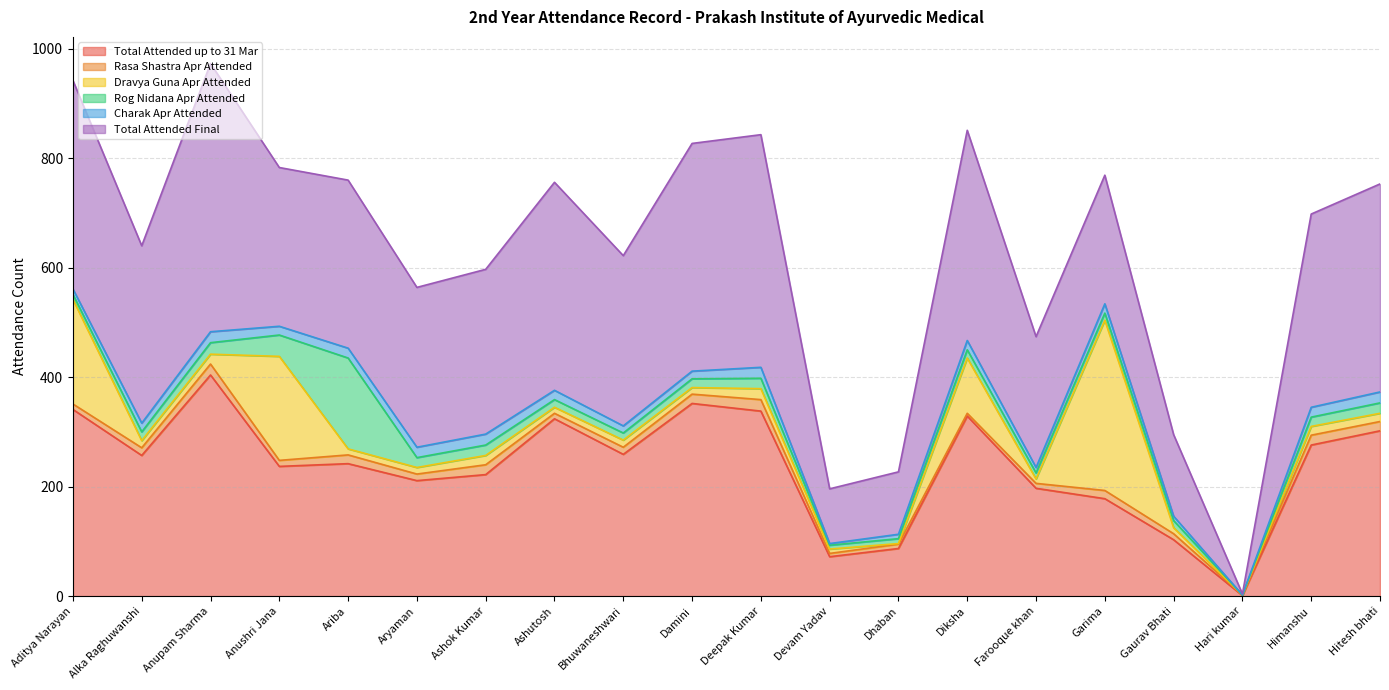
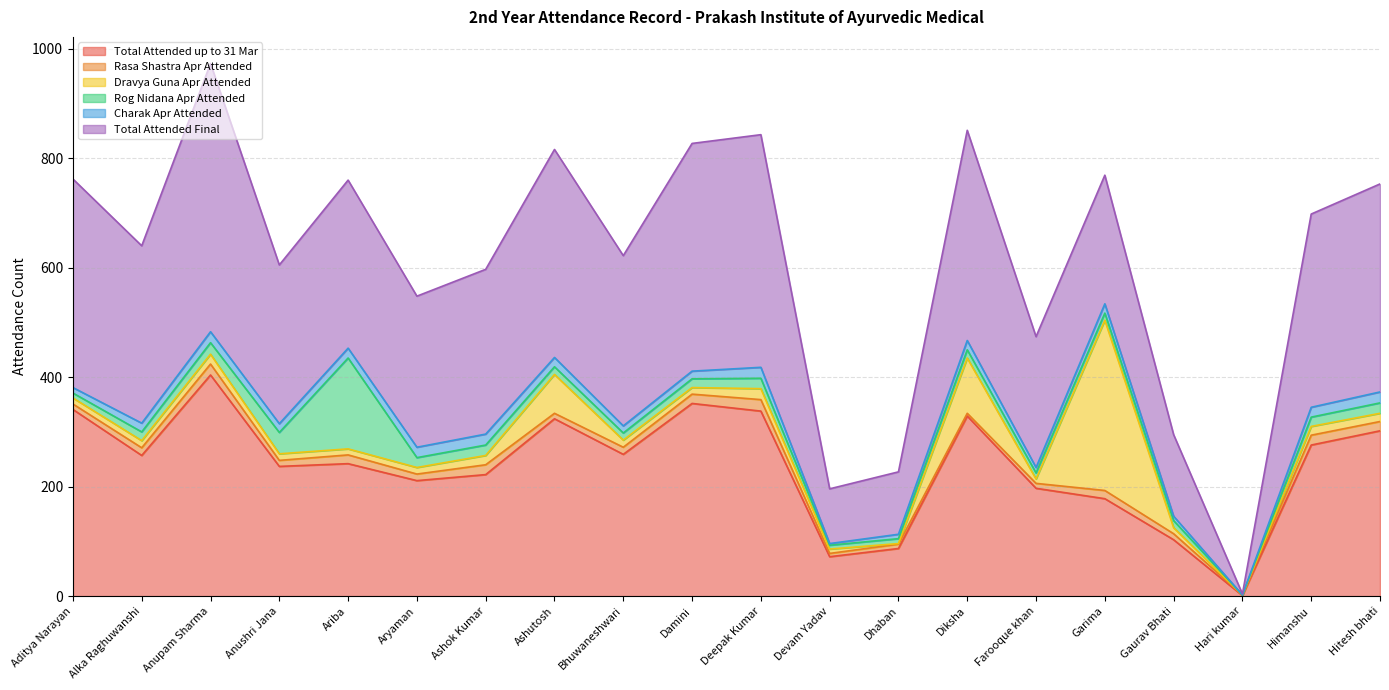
  {
    "Dravya Guna Apr Attended": {
-     "Aditya Narayan": 190,
+     "Aditya Narayan": 10,
      "Alka Raghuwanshi": 10,
      "Anupam Sharma": 20,
-     "Anushri Jana": 190,
+     "Anushri Jana": 10,
      "Ariba": 10,
      "Aryaman": 10,
      "Ashok Kumar": 20,
-     "Ashutosh": 10,
+     "Ashutosh": 70,
      "Bhuwaneshwari": 10,
      "Damini": 10,
      "Deepak Kumar": 20,
      "Devam Yadav": 10,
      "Diksha": 100,
      "Farooque khan": 10,
      "Garima": 310,
      "Gaurav Bhati": 10,
      "Himanshu": 20,
      "Hitesh bhati": 20
    },
    "Rog Nidana Apr Attended": {
      "Aditya Narayan": 10,
      "Alka Raghuwanshi": 20,
      "Anupam Sharma": 20,
      "Anushri Jana": 40,
      "Ariba": 170,
      "Aryaman": 20,
      "Ashok Kumar": 20,
      "Ashutosh": 10,
      "Bhuwaneshwari": 10,
      "Damini": 20,
      "Deepak Kumar": 20,
      "Dhaban": 10,
      "Diksha": 20,
      "Farooque khan": 10,
      "Garima": 10,
      "Gaurav Bhati": 10,
      "Himanshu": 20,
      "Hitesh bhati": 20
    },
    "Charak Apr Attended": {
      "Aditya Narayan": 10,
      "Alka Raghuwanshi": 20,
      "Anupam Sharma": 20,
      "Anushri Jana": 20,
      "Ariba": 20,
      "Aryaman": 20,
      "Ashok Kumar": 20,
      "Ashutosh": 20,
      "Bhuwaneshwari": 10,
      "Damini": 10,
      "Deepak Kumar": 20,
      "Dhaban": 10,
      "Diksha": 20,
      "Farooque khan": 10,
      "Garima": 20,
      "Gaurav Bhati": 10,
      "Himanshu": 20,
      "Hitesh bhati": 20
    },
    "Total Attended Final": {
      "Aditya Narayan": 380,
      "Alka Raghuwanshi": 320,
      "Anushri Jana": 290,
      "Ariba": 310,
-     "Aryaman": 290,
+     "Aryaman": 280,
      "Ashok Kumar": 300,
      "Ashutosh": 380,
      "Bhuwaneshwari": 310,
      "Damini": 420,
      "Deepak Kumar": 430,
      "Devam Yadav": 100,
      "Dhaban": 110,
      "Diksha": 380,
      "Farooque khan": 240,
      "Garima": 240,
      "Gaurav Bhati": 150,
      "Himanshu": 350,
      "Hitesh bhati": 380
    }
  }
